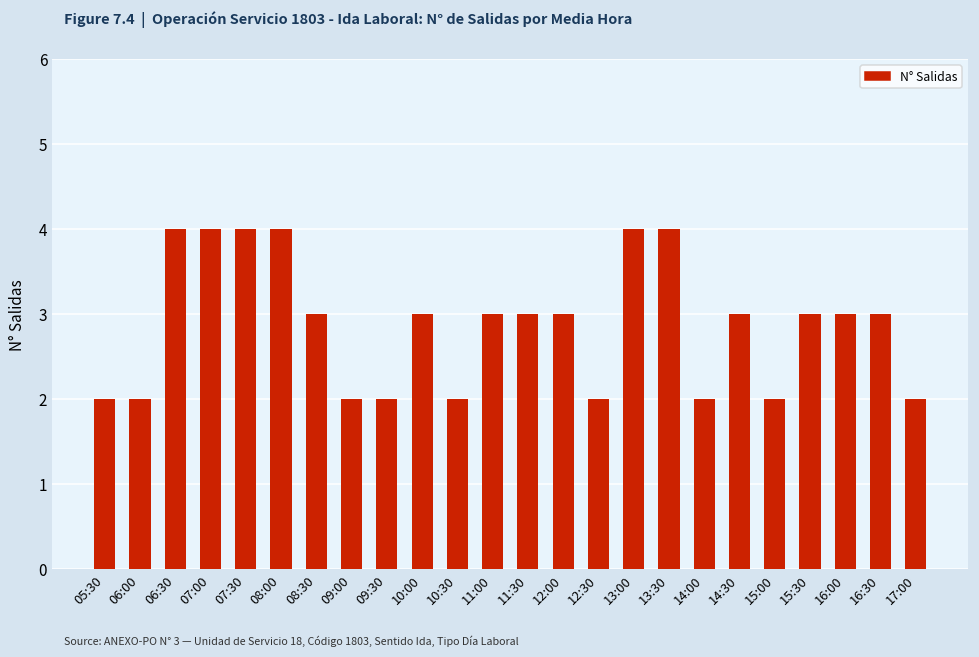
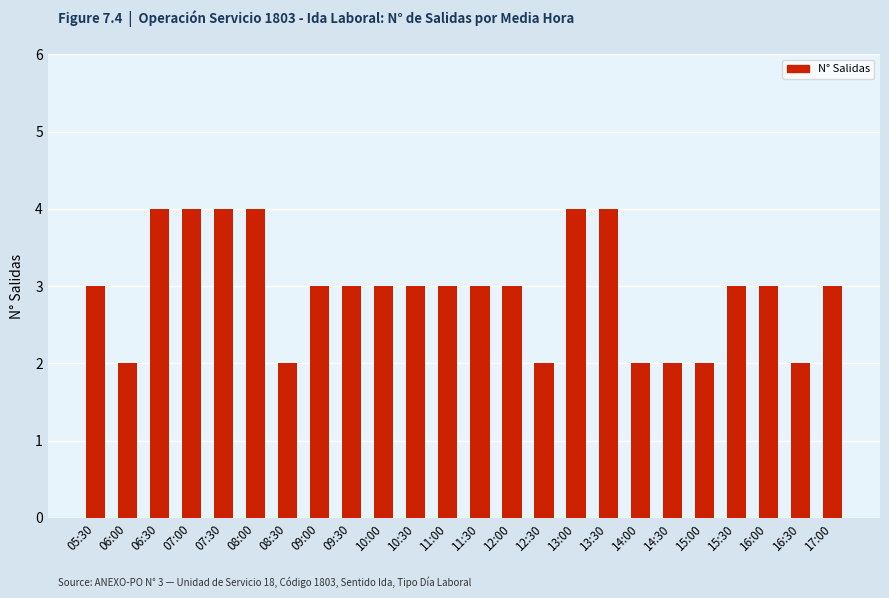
  {
-   "05:30": 2,
+   "05:30": 3,
    "06:00": 2,
    "06:30": 4,
    "07:00": 4,
    "07:30": 4,
    "08:00": 4,
-   "08:30": 3,
-   "09:00": 2,
-   "09:30": 2,
+   "08:30": 2,
+   "09:00": 3,
+   "09:30": 3,
    "10:00": 3,
-   "10:30": 2,
+   "10:30": 3,
    "11:00": 3,
    "11:30": 3,
    "12:00": 3,
    "12:30": 2,
    "13:00": 4,
    "13:30": 4,
    "14:00": 2,
-   "14:30": 3,
+   "14:30": 2,
    "15:00": 2,
    "15:30": 3,
    "16:00": 3,
-   "16:30": 3,
-   "17:00": 2
+   "16:30": 2,
+   "17:00": 3
  }
